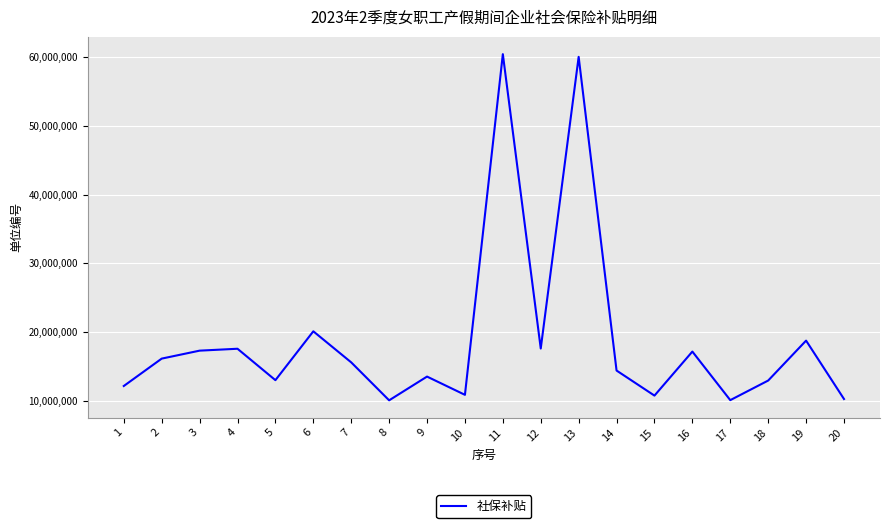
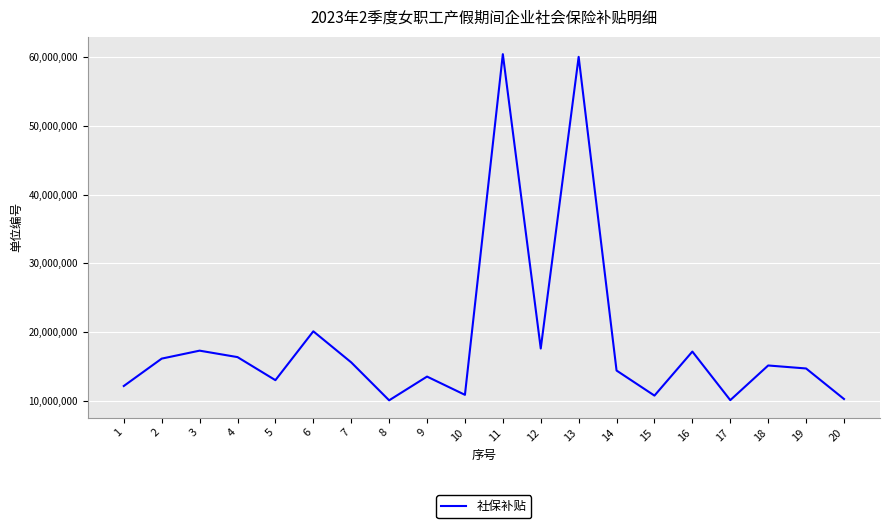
  {
    "1": "12,000,000",
    "2": "16,000,000",
    "3": "17,000,000",
-   "4": "18,000,000",
+   "4": "16,000,000",
    "5": "13,000,000",
    "6": "20,000,000",
    "7": "16,000,000",
    "8": "10,000,000",
    "9": "14,000,000",
    "10": "11,000,000",
    "11": "60,000,000",
    "12": "18,000,000",
    "13": "60,000,000",
    "14": "14,000,000",
    "15": "11,000,000",
    "16": "17,000,000",
    "17": "10,000,000",
-   "18": "13,000,000",
-   "19": "19,000,000",
+   "18": "15,000,000",
+   "19": "15,000,000",
    "20": "10,000,000"
  }
